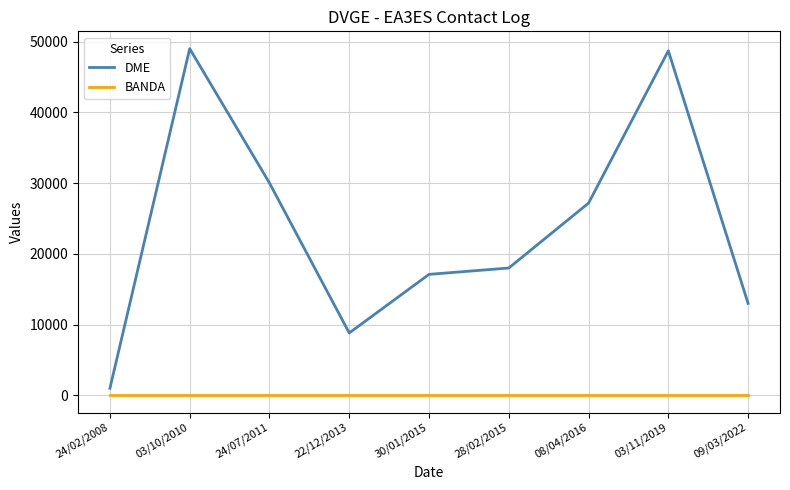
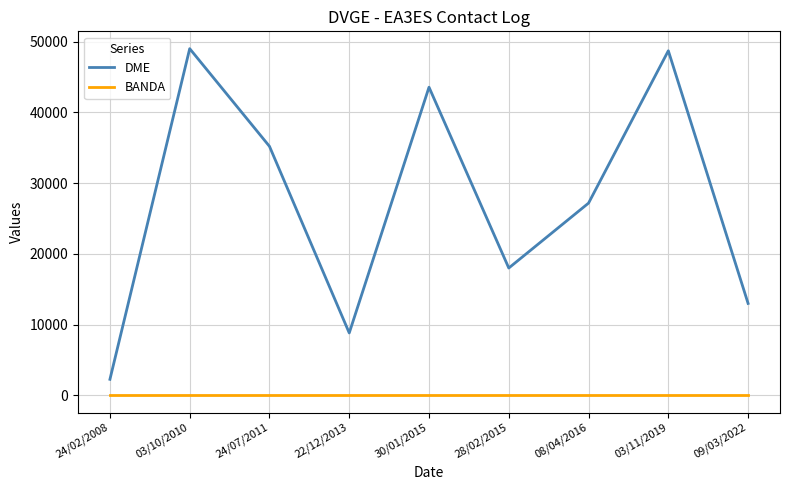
  {
    "DME": {
-     "24/02/2008": 1000,
+     "24/02/2008": 2000,
      "03/10/2010": 49000,
-     "24/07/2011": 30000,
+     "24/07/2011": 35000,
      "22/12/2013": 9000,
-     "30/01/2015": 17000,
+     "30/01/2015": 44000,
      "28/02/2015": 18000,
      "08/04/2016": 27000,
      "03/11/2019": 49000,
      "09/03/2022": 13000
    },
    "BANDA": {
      "24/02/2008": 0,
      "03/10/2010": 0,
      "24/07/2011": 0,
      "22/12/2013": 0,
      "30/01/2015": 0,
      "28/02/2015": 0,
      "08/04/2016": 0,
      "03/11/2019": 0,
      "09/03/2022": 0
    }
  }
